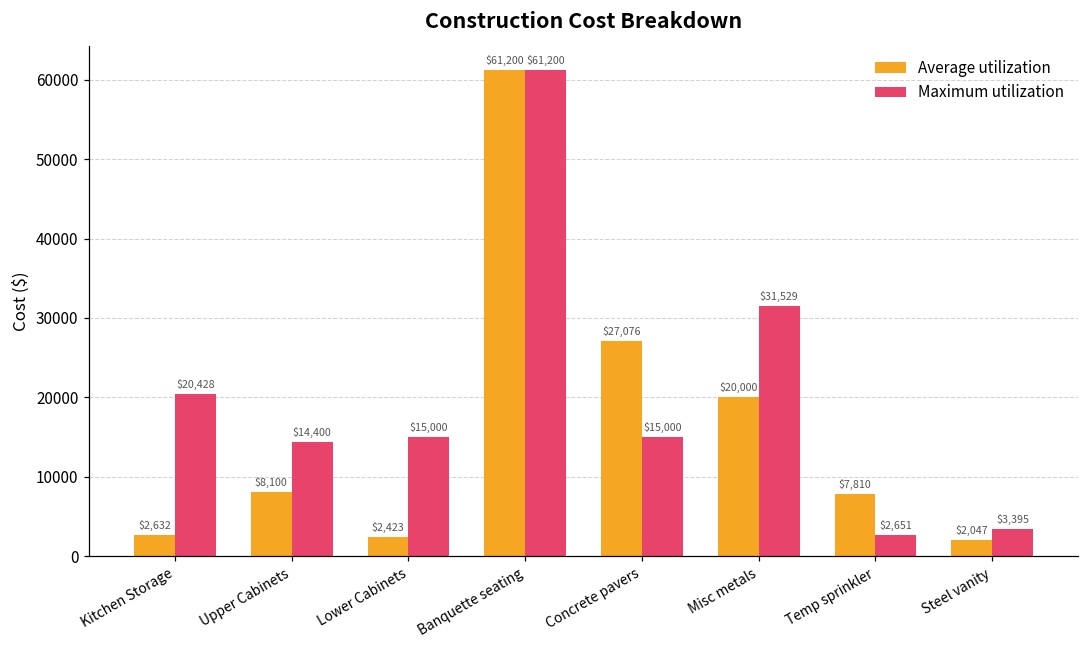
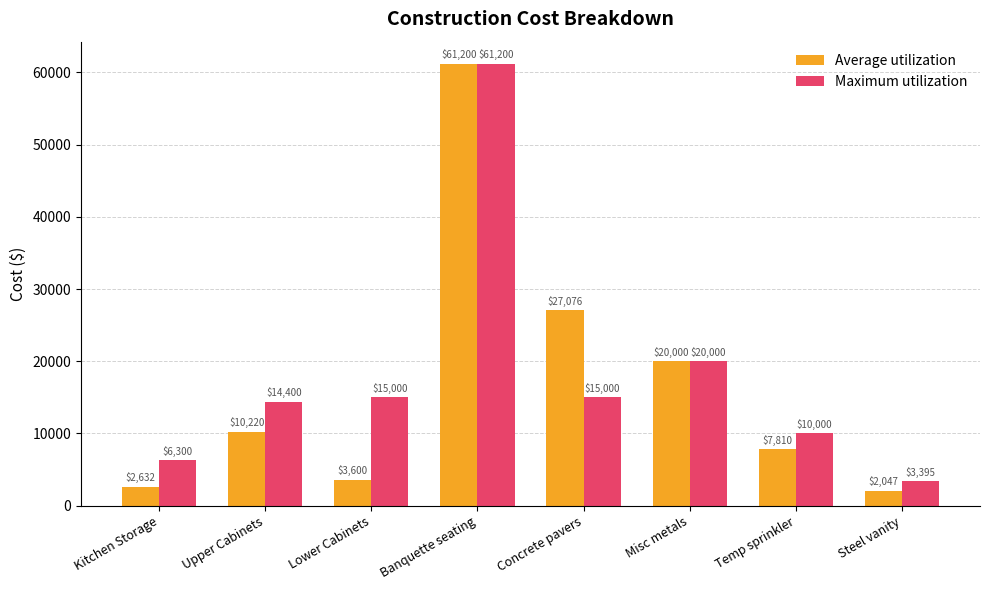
  {
    "Average utilization": {
      "Kitchen Storage": "$2,632",
-     "Upper Cabinets": "$8,100",
-     "Lower Cabinets": "$2,423",
+     "Upper Cabinets": "$10,220",
+     "Lower Cabinets": "$3,600",
      "Banquette seating": "$61,200",
      "Concrete pavers": "$27,076",
      "Misc metals": "$20,000",
      "Temp sprinkler": "$7,810",
      "Steel vanity": "$2,047"
    },
    "Maximum utilization": {
-     "Kitchen Storage": "$20,428",
+     "Kitchen Storage": "$6,300",
      "Upper Cabinets": "$14,400",
      "Lower Cabinets": "$15,000",
      "Banquette seating": "$61,200",
      "Concrete pavers": "$15,000",
-     "Misc metals": "$31,529",
-     "Temp sprinkler": "$2,651",
+     "Misc metals": "$20,000",
+     "Temp sprinkler": "$10,000",
      "Steel vanity": "$3,395"
    }
  }
